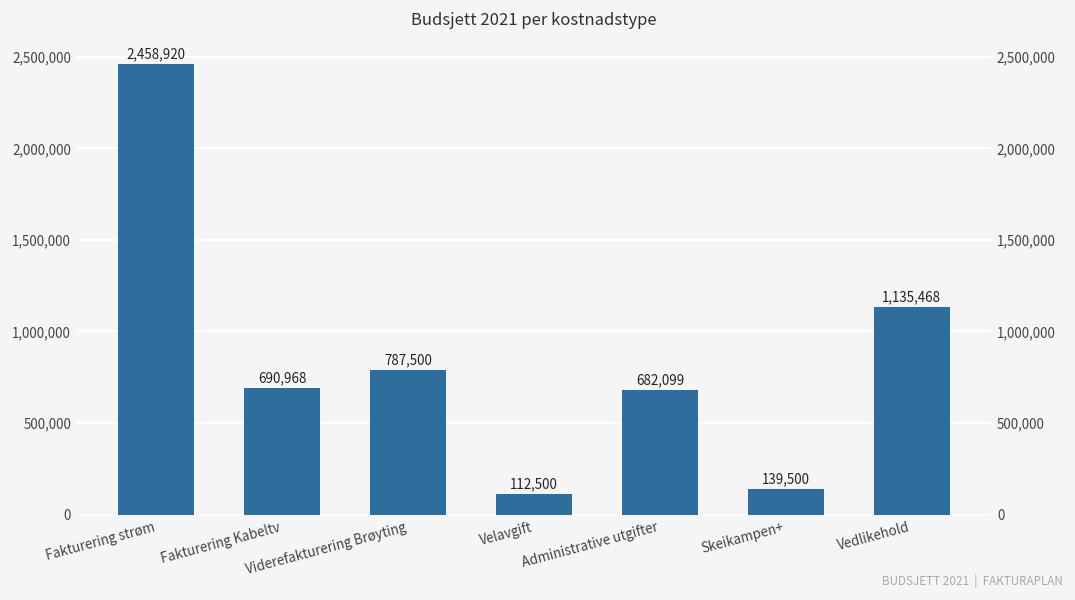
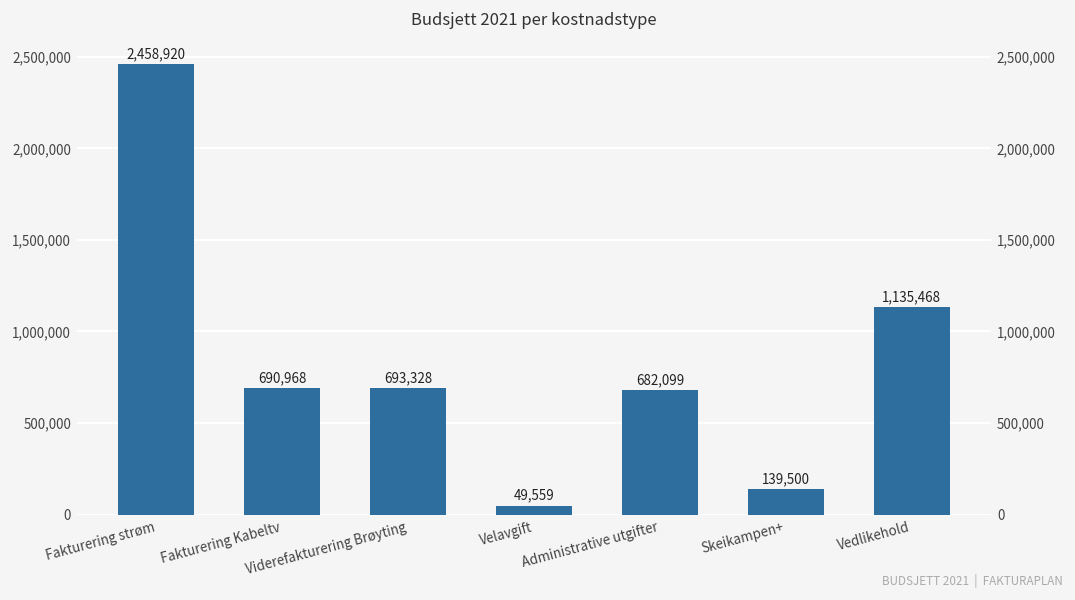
  {
    "Fakturering strøm": "2,458,920",
    "Fakturering Kabeltv": "690,968",
-   "Viderefakturering Brøyting": "787,500",
-   "Velavgift": "112,500",
+   "Viderefakturering Brøyting": "693,328",
+   "Velavgift": "49,559",
    "Administrative utgifter": "682,099",
    "Skeikampen+": "139,500",
    "Vedlikehold": "1,135,468"
  }
